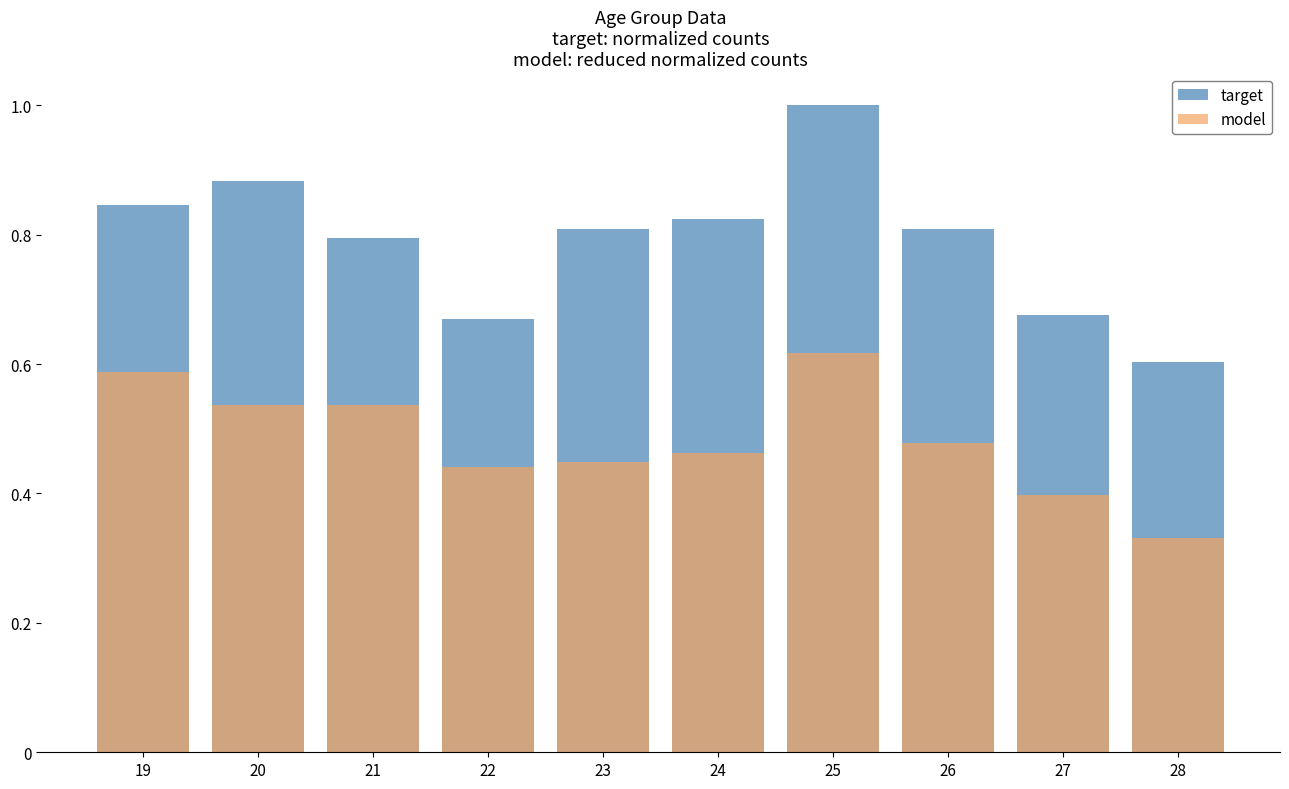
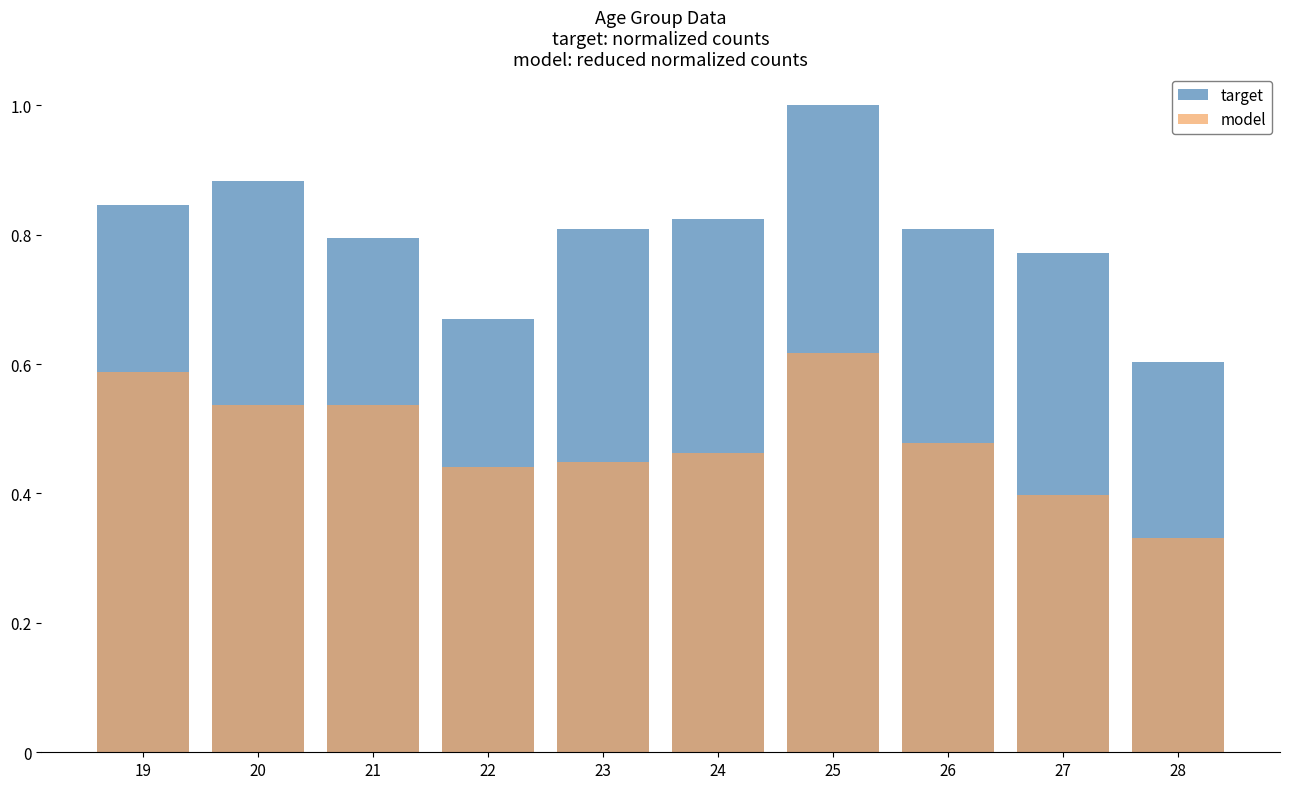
  {
    "target": {
      "19": 0.85,
      "20": 0.88,
      "21": 0.79,
      "22": 0.67,
      "23": 0.81,
      "24": 0.82,
      "25": 1.00,
      "26": 0.81,
-     "27": 0.68,
+     "27": 0.77,
      "28": 0.60
    }
  }
